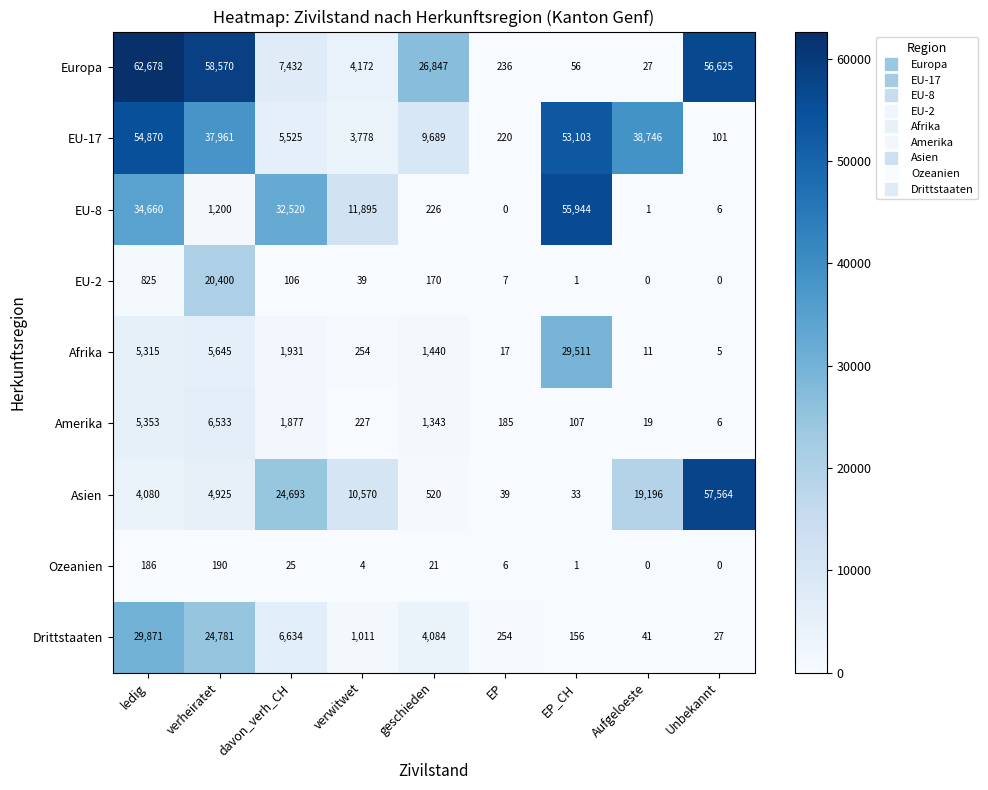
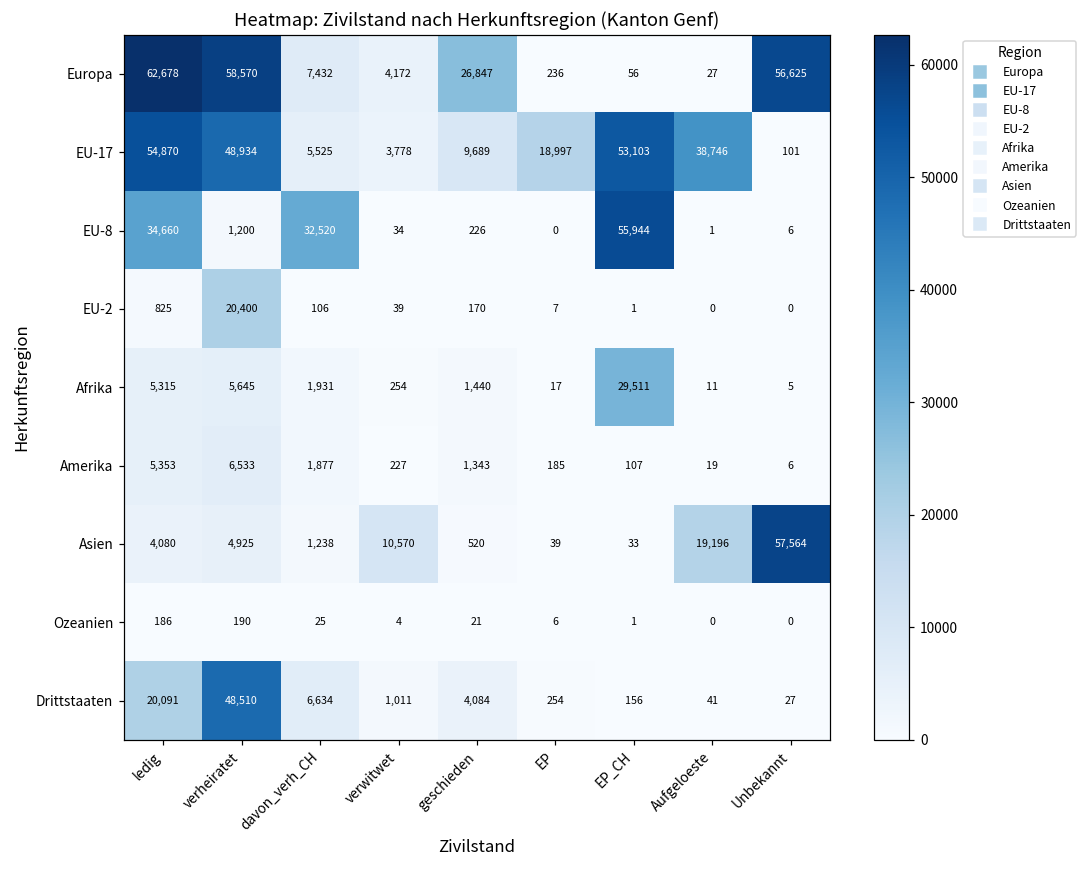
  {
    "Europa": {
      "ledig": "62,678",
      "verheiratet": "58,570",
      "davon_verh_CH": "7,432",
      "verwitwet": "4,172",
      "geschieden": "26,847",
      "EP": "236",
      "EP_CH": "56",
      "Aufgeloeste": "27",
      "Unbekannt": "56,625"
    },
    "EU-17": {
      "ledig": "54,870",
-     "verheiratet": "37,961",
+     "verheiratet": "48,934",
      "davon_verh_CH": "5,525",
      "verwitwet": "3,778",
      "geschieden": "9,689",
-     "EP": "220",
+     "EP": "18,997",
      "EP_CH": "53,103",
      "Aufgeloeste": "38,746",
      "Unbekannt": "101"
    },
    "EU-8": {
      "ledig": "34,660",
      "verheiratet": "1,200",
      "davon_verh_CH": "32,520",
-     "verwitwet": "11,895",
+     "verwitwet": "34",
      "geschieden": "226",
      "EP": "0",
      "EP_CH": "55,944",
      "Aufgeloeste": "1",
      "Unbekannt": "6"
    },
    "EU-2": {
      "ledig": "825",
      "verheiratet": "20,400",
      "davon_verh_CH": "106",
      "verwitwet": "39",
      "geschieden": "170",
      "EP": "7",
      "EP_CH": "1",
      "Aufgeloeste": "0",
      "Unbekannt": "0"
    },
    "Afrika": {
      "ledig": "5,315",
      "verheiratet": "5,645",
      "davon_verh_CH": "1,931",
      "verwitwet": "254",
      "geschieden": "1,440",
      "EP": "17",
      "EP_CH": "29,511",
      "Aufgeloeste": "11",
      "Unbekannt": "5"
    },
    "Amerika": {
      "ledig": "5,353",
      "verheiratet": "6,533",
      "davon_verh_CH": "1,877",
      "verwitwet": "227",
      "geschieden": "1,343",
      "EP": "185",
      "EP_CH": "107",
      "Aufgeloeste": "19",
      "Unbekannt": "6"
    },
    "Asien": {
      "ledig": "4,080",
      "verheiratet": "4,925",
-     "davon_verh_CH": "24,693",
+     "davon_verh_CH": "1,238",
      "verwitwet": "10,570",
      "geschieden": "520",
      "EP": "39",
      "EP_CH": "33",
      "Aufgeloeste": "19,196",
      "Unbekannt": "57,564"
    },
    "Ozeanien": {
      "ledig": "186",
      "verheiratet": "190",
      "davon_verh_CH": "25",
      "verwitwet": "4",
      "geschieden": "21",
      "EP": "6",
      "EP_CH": "1",
      "Aufgeloeste": "0",
      "Unbekannt": "0"
    },
    "Drittstaaten": {
-     "ledig": "29,871",
-     "verheiratet": "24,781",
+     "ledig": "20,091",
+     "verheiratet": "48,510",
      "davon_verh_CH": "6,634",
      "verwitwet": "1,011",
      "geschieden": "4,084",
      "EP": "254",
      "EP_CH": "156",
      "Aufgeloeste": "41",
      "Unbekannt": "27"
    }
  }
